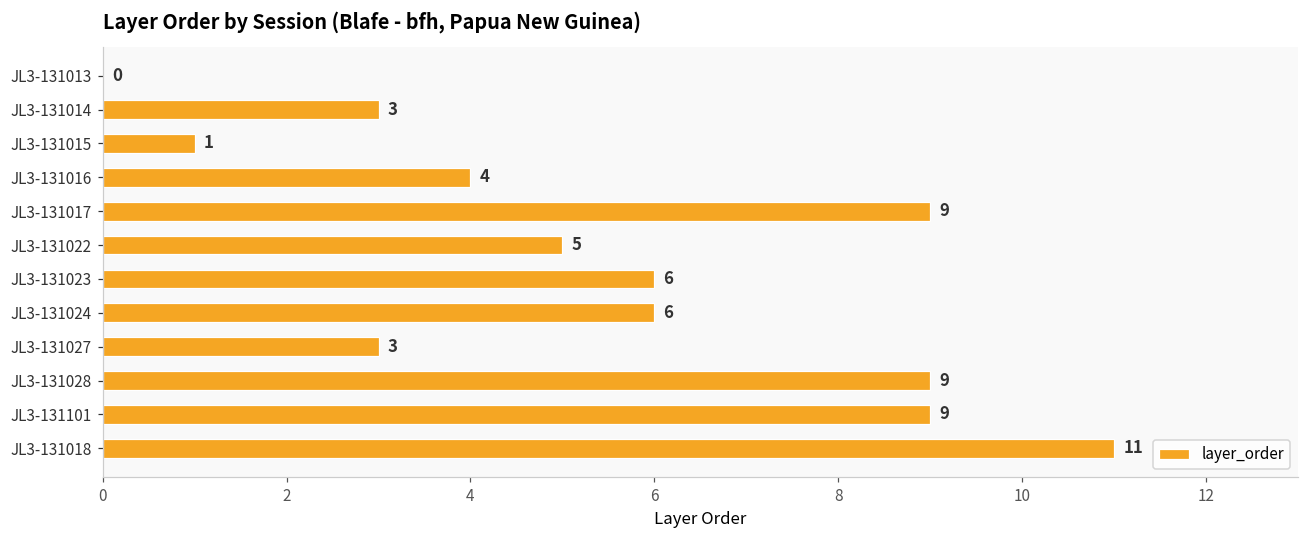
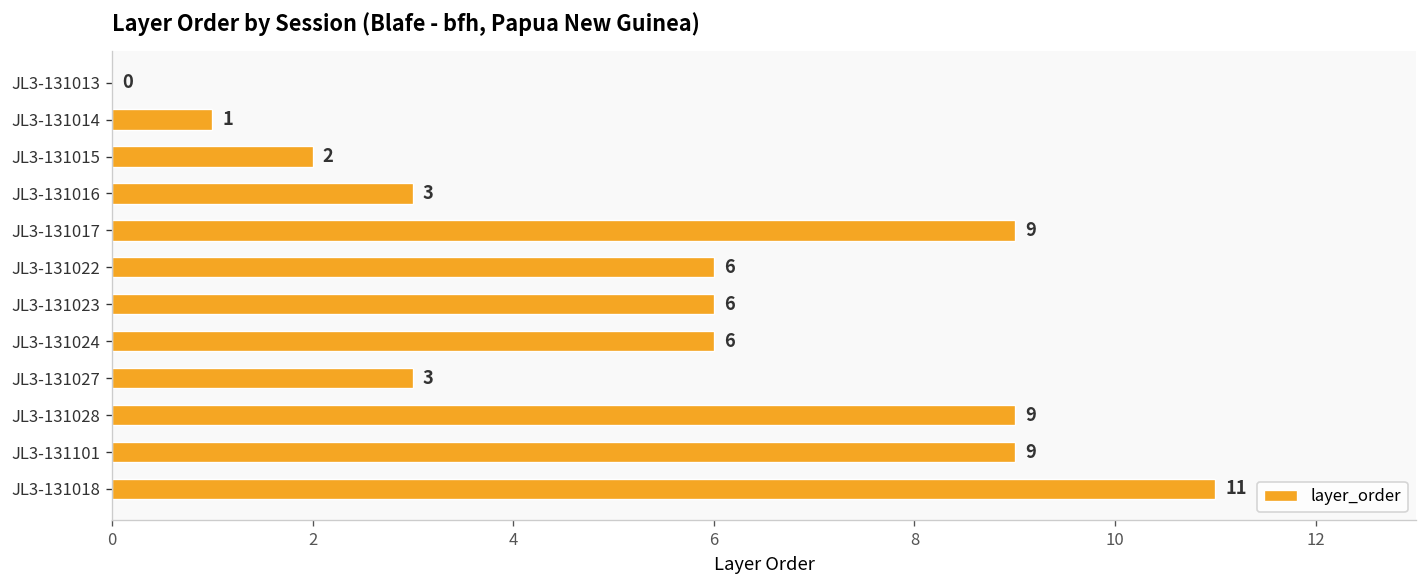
  {
    "JL3-131013": 0,
-   "JL3-131014": 3,
-   "JL3-131015": 1,
-   "JL3-131016": 4,
+   "JL3-131014": 1,
+   "JL3-131015": 2,
+   "JL3-131016": 3,
    "JL3-131017": 9,
-   "JL3-131022": 5,
+   "JL3-131022": 6,
    "JL3-131023": 6,
    "JL3-131024": 6,
    "JL3-131027": 3,
    "JL3-131028": 9,
    "JL3-131101": 9,
    "JL3-131018": 11
  }
